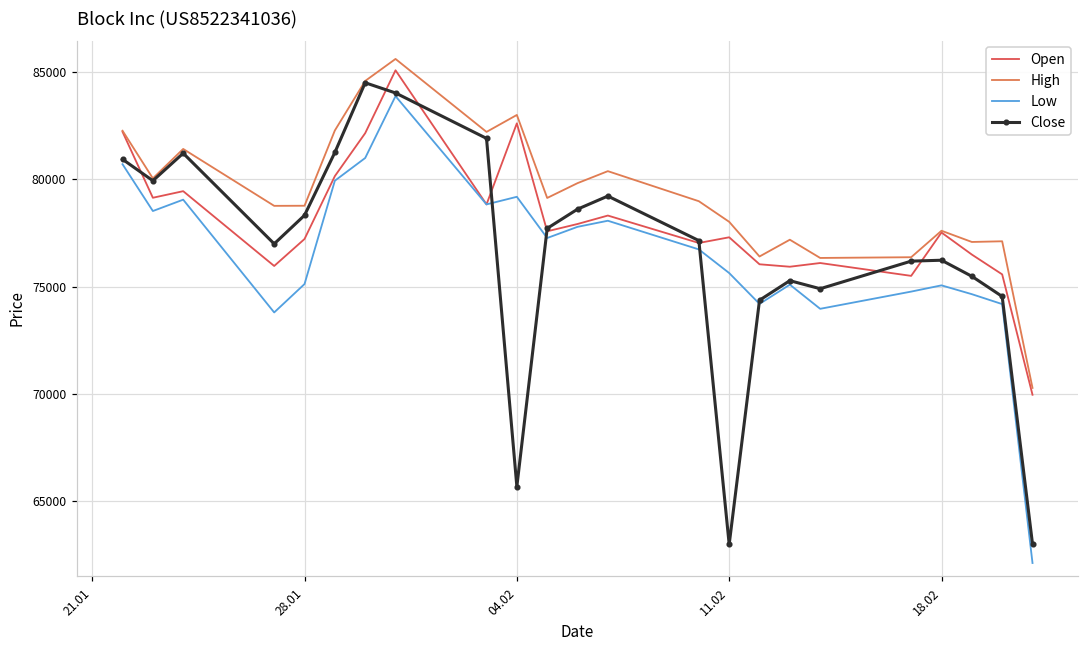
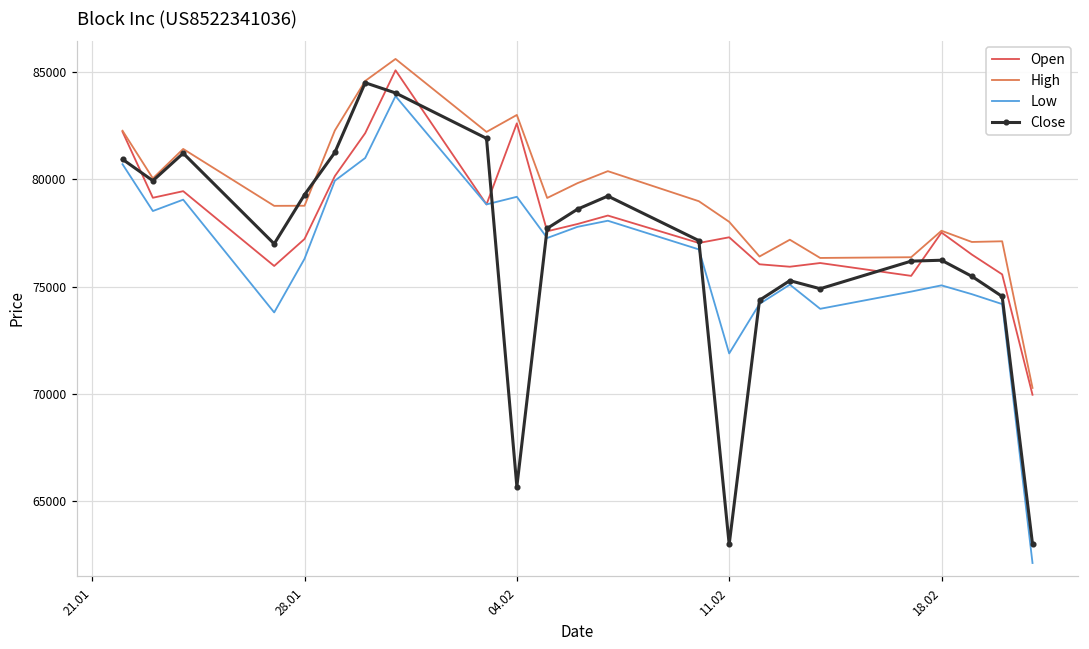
  {
    "Low": {
-     "28.01": 75100,
+     "28.01": 76300,
      "04.02": 79200,
-     "11.02": 75600,
+     "11.02": 71900,
      "18.02": 75100
    },
    "Close": {
-     "28.01": 78300,
+     "28.01": 79300,
      "04.02": 65700,
      "11.02": 63000,
      "18.02": 76200
    }
  }
